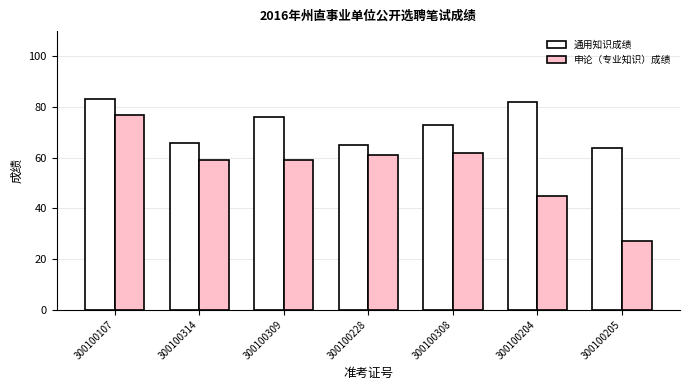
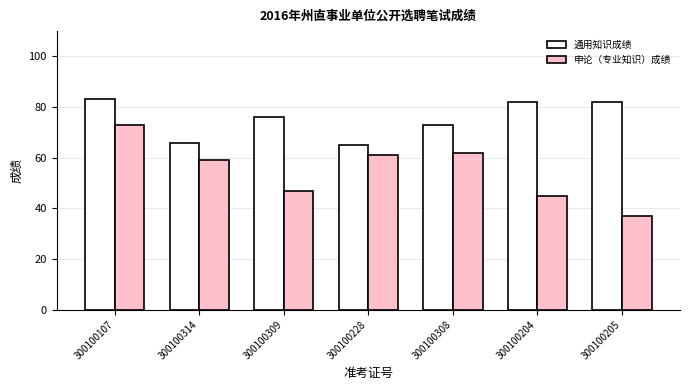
  {
    "通用知识成绩": {
      "300100107": 83,
      "300100314": 66,
      "300100309": 76,
      "300100228": 65,
      "300100308": 73,
      "300100204": 82,
-     "300100205": 64
+     "300100205": 82
    },
    "申论（专业知识）成绩": {
-     "300100107": 77,
+     "300100107": 73,
      "300100314": 59,
-     "300100309": 59,
+     "300100309": 47,
      "300100228": 61,
      "300100308": 62,
      "300100204": 45,
-     "300100205": 27
+     "300100205": 37
    }
  }
